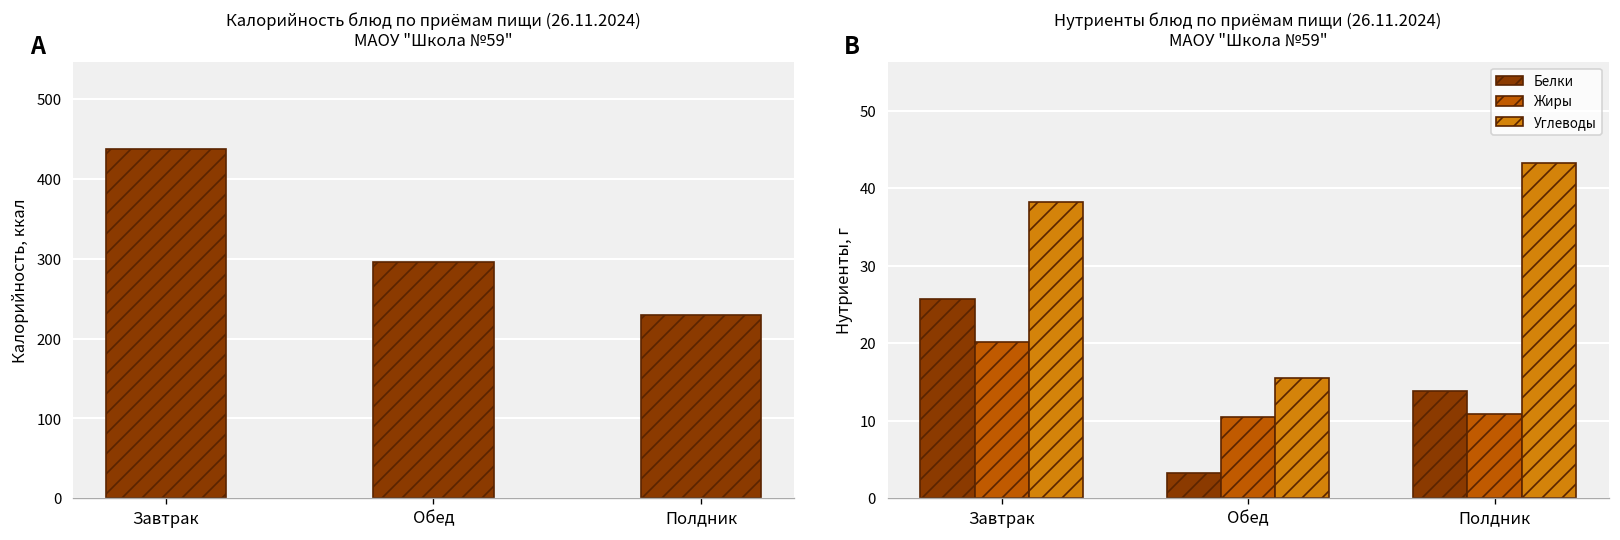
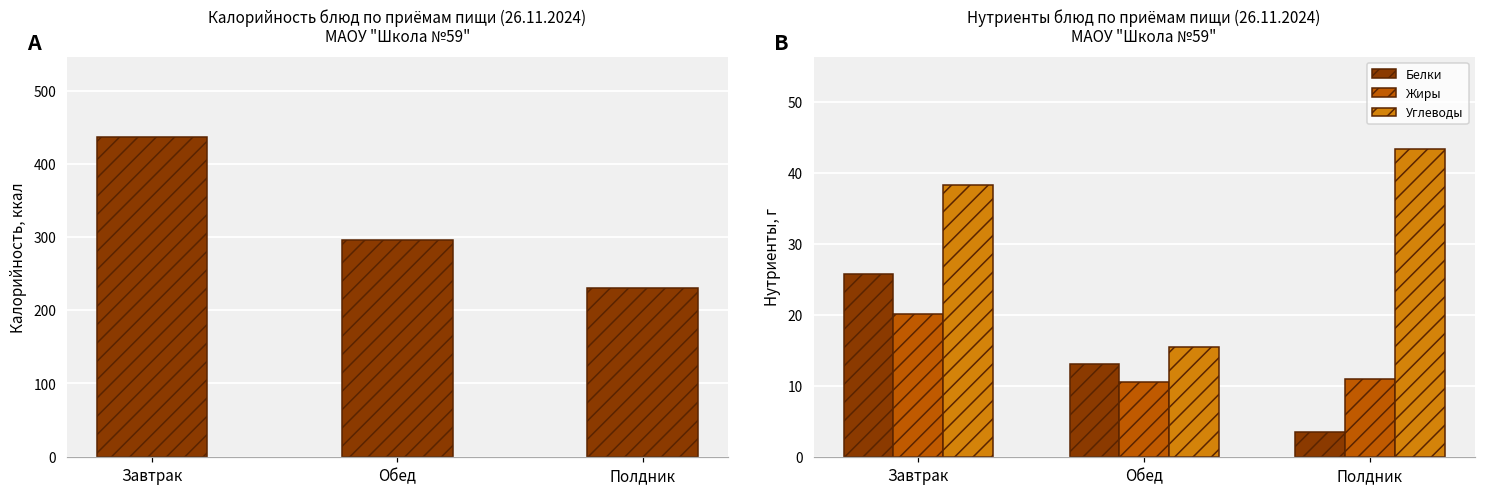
  {
    "Калорийность блюд по приёмам пищи (26.11.2024) МАОУ \"Школа №59\"": {
      "Завтрак": 440,
      "Обед": 300,
      "Полдник": 230
    },
    "Нутриенты блюд по приёмам пищи (26.11.2024) МАОУ \"Школа №59\"": {
      "Белки": {
        "Завтрак": 26,
-       "Обед": 3,
-       "Полдник": 14
+       "Обед": 13,
+       "Полдник": 4
      }
    }
  }
